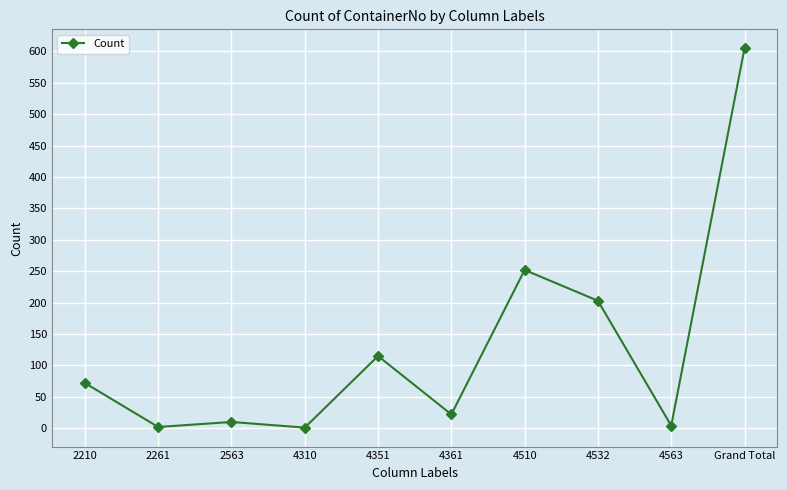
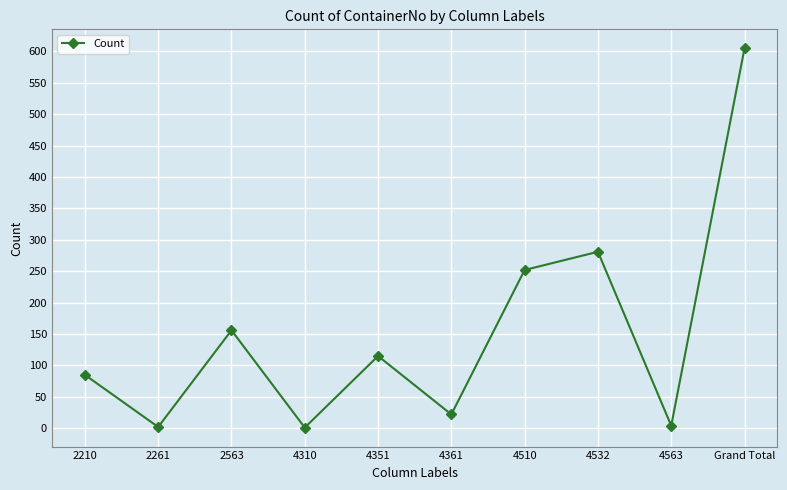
  {
-   "2210": 70,
+   "2210": 90,
    "2261": 0,
-   "2563": 10,
+   "2563": 160,
    "4310": 0,
    "4351": 120,
    "4361": 20,
    "4510": 250,
-   "4532": 200,
+   "4532": 280,
    "4563": 0,
    "Grand Total": 610
  }
